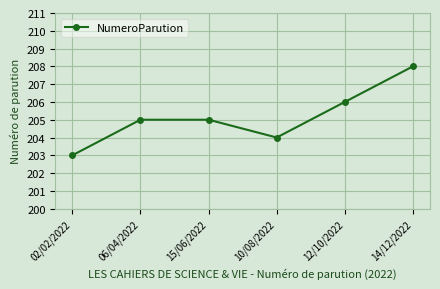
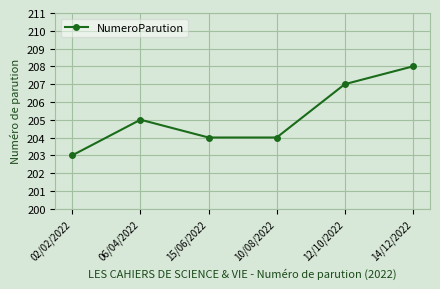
  {
    "02/02/2022": 203,
    "06/04/2022": 205,
-   "15/06/2022": 205,
+   "15/06/2022": 204,
    "10/08/2022": 204,
-   "12/10/2022": 206,
+   "12/10/2022": 207,
    "14/12/2022": 208
  }
